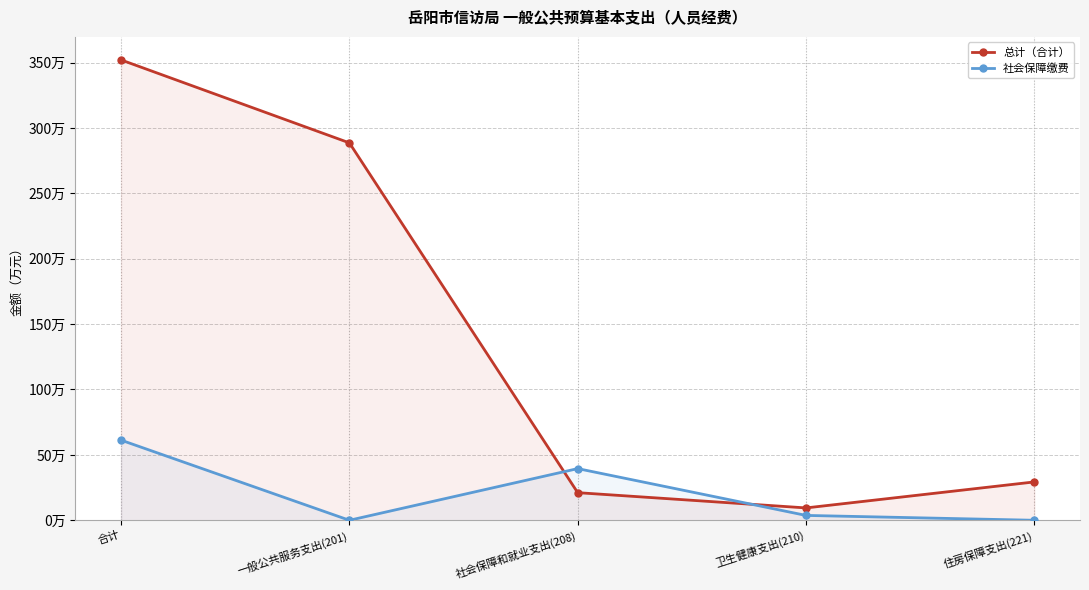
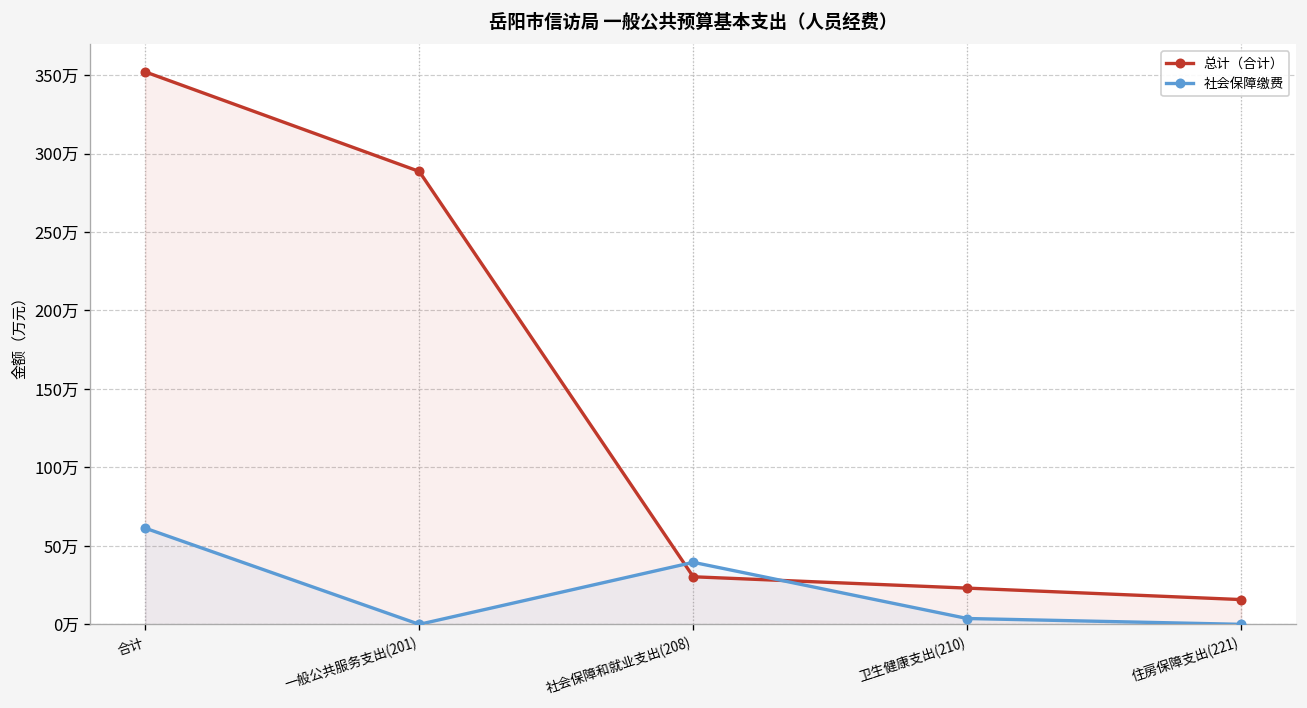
  {
    "总计（合计）": {
      "合计": "352万",
      "一般公共服务支出(201)": "289万",
-     "社会保障和就业支出(208)": "21万",
-     "卫生健康支出(210)": "9万",
-     "住房保障支出(221)": "29万"
+     "社会保障和就业支出(208)": "30万",
+     "卫生健康支出(210)": "23万",
+     "住房保障支出(221)": "16万"
    },
    "社会保障缴费": {
      "合计": "61万",
      "一般公共服务支出(201)": "0万",
      "社会保障和就业支出(208)": "40万",
      "卫生健康支出(210)": "4万",
      "住房保障支出(221)": "0万"
    }
  }
